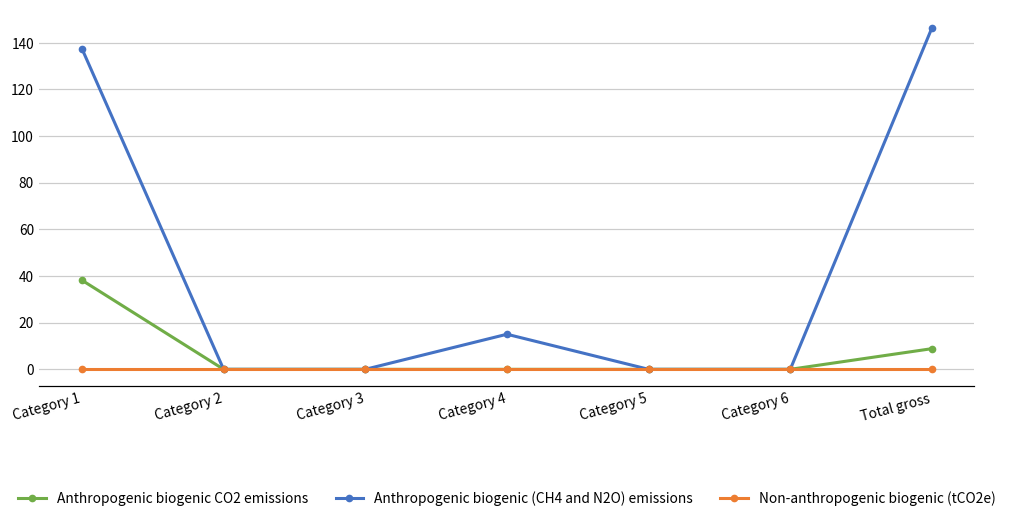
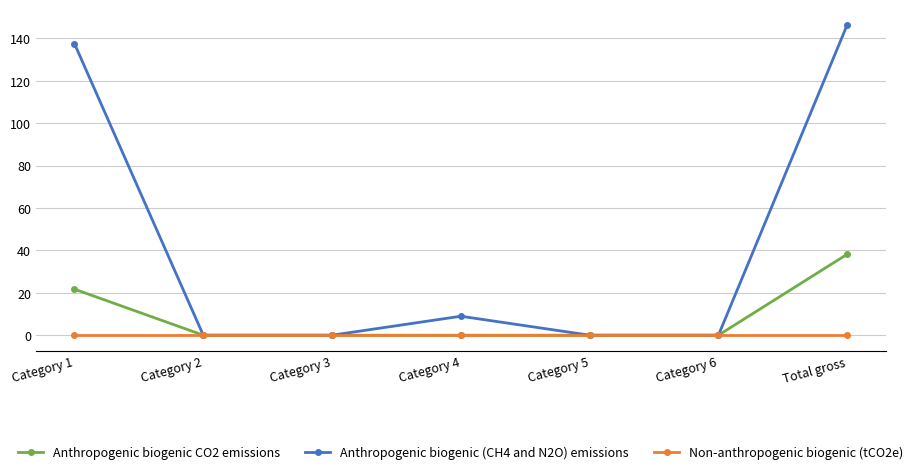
  {
    "Anthropogenic biogenic CO2 emissions": {
-     "Category 1": 38,
-     "Total gross": 9
+     "Category 1": 22,
+     "Total gross": 38
    },
    "Anthropogenic biogenic (CH4 and N2O) emissions": {
      "Category 1": 137,
-     "Category 4": 15,
+     "Category 4": 9,
      "Total gross": 146
    },
    "Non-anthropogenic biogenic (tCO2e)": {
      "Category 1": 0,
      "Total gross": 0
    }
  }
